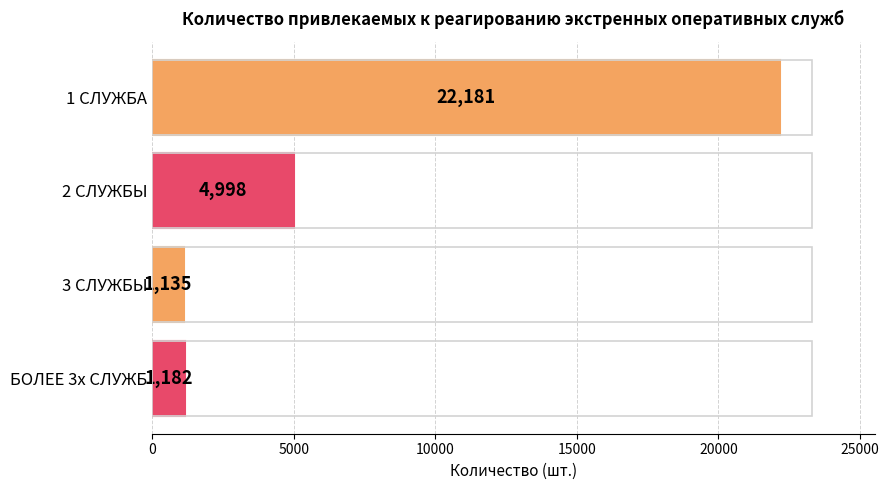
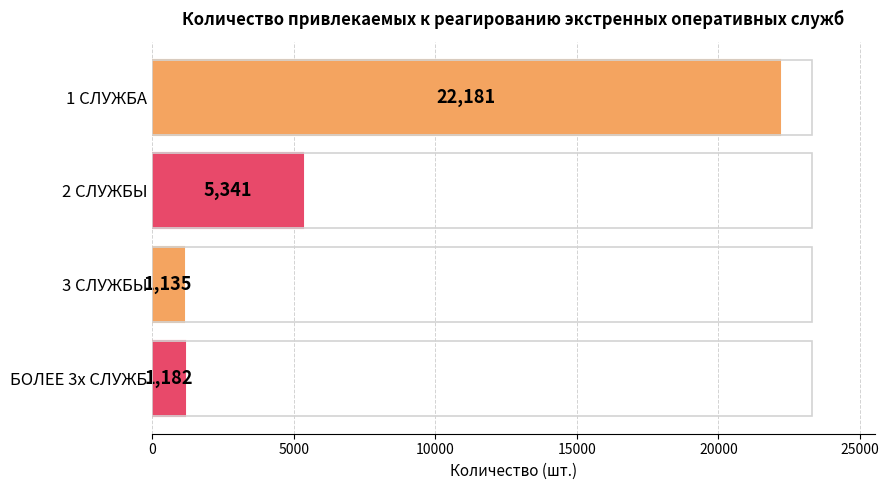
  {
    "1 СЛУЖБА": "22,181",
-   "2 СЛУЖБЫ": "4,998",
+   "2 СЛУЖБЫ": "5,341",
    "3 СЛУЖБЫ": "1,135",
    "БОЛЕЕ 3х СЛУЖБ": "1,182"
  }
